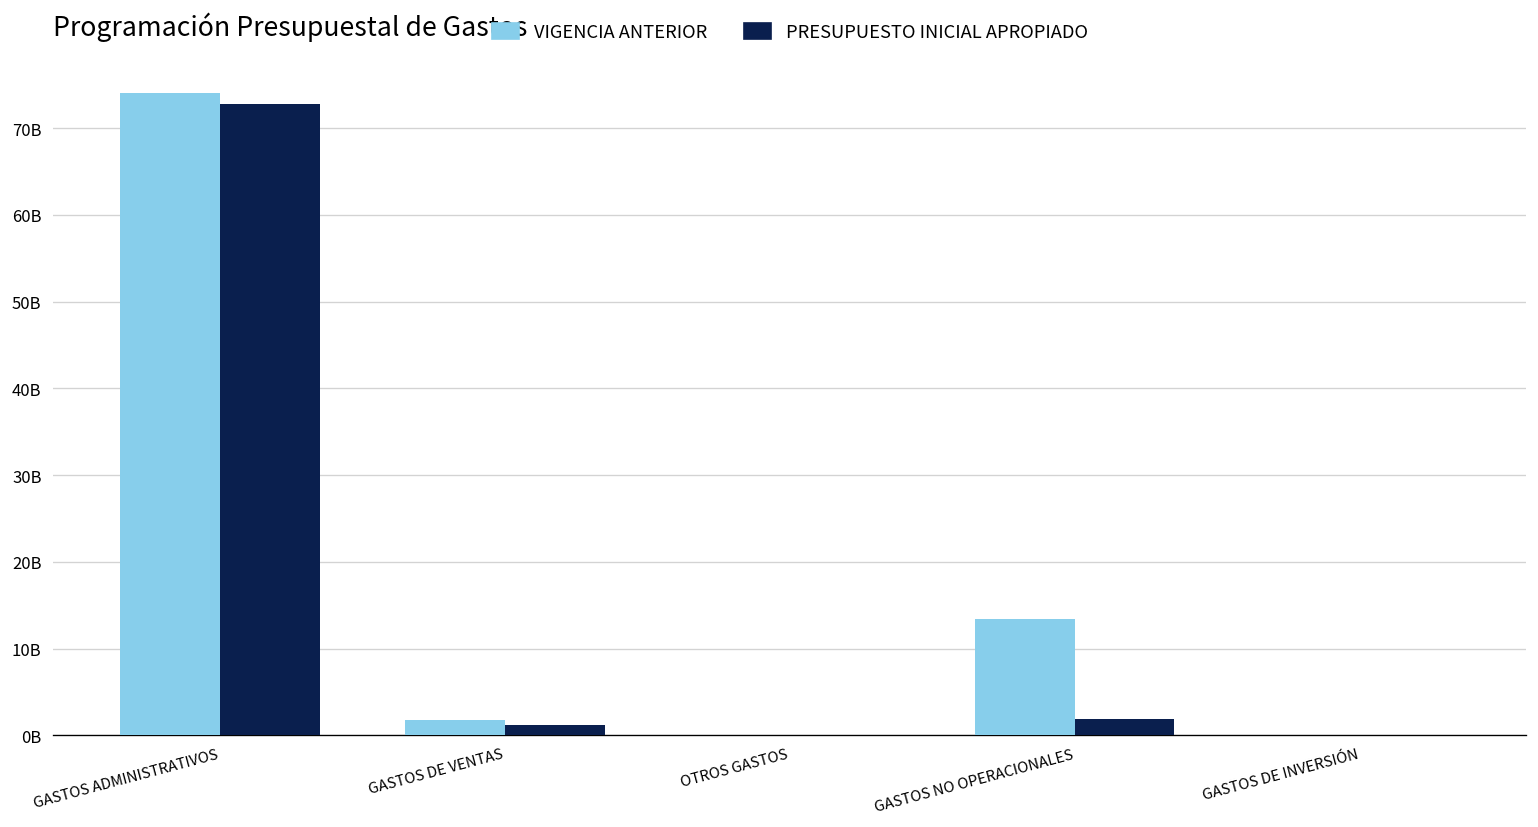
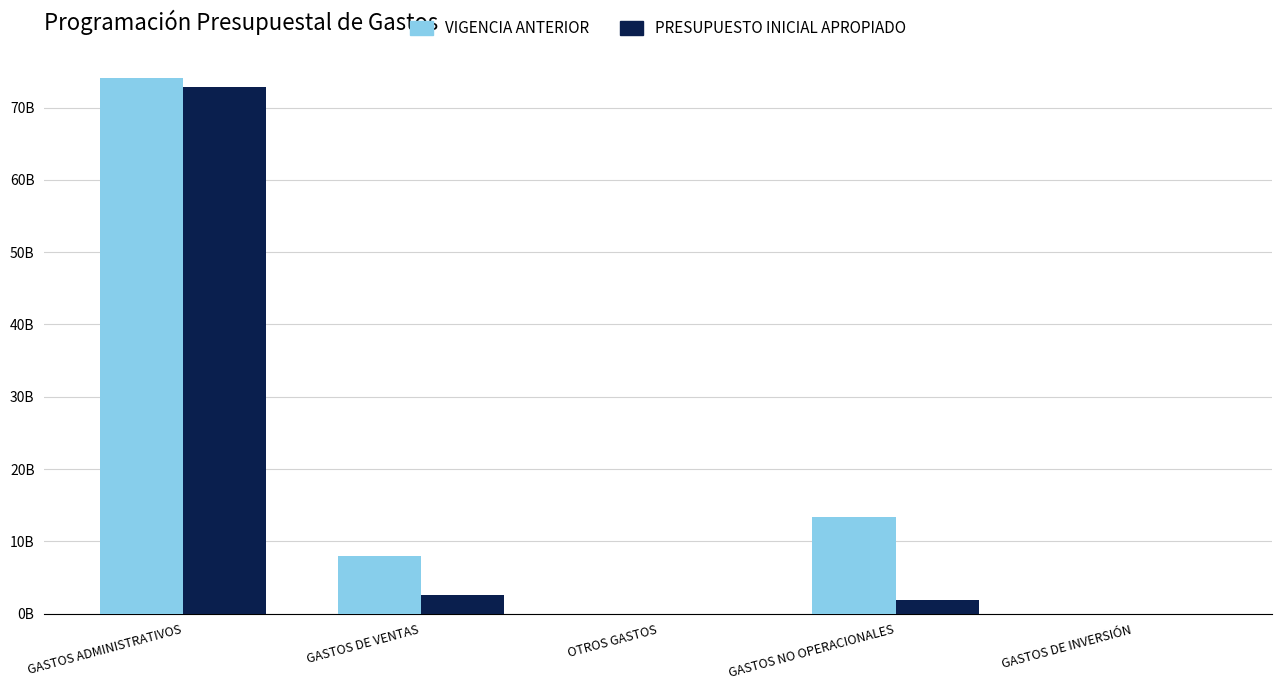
  {
    "VIGENCIA ANTERIOR": {
      "GASTOS ADMINISTRATIVOS": 74000000000,
-     "GASTOS DE VENTAS": 2000000000,
+     "GASTOS DE VENTAS": 8000000000,
      "OTROS GASTOS": 0,
      "GASTOS NO OPERACIONALES": 13000000000,
      "GASTOS DE INVERSIÓN": 0
    },
    "PRESUPUESTO INICIAL APROPIADO": {
      "GASTOS ADMINISTRATIVOS": 73000000000,
-     "GASTOS DE VENTAS": 1000000000,
+     "GASTOS DE VENTAS": 3000000000,
      "OTROS GASTOS": 0,
      "GASTOS NO OPERACIONALES": 2000000000,
      "GASTOS DE INVERSIÓN": 0
    }
  }
